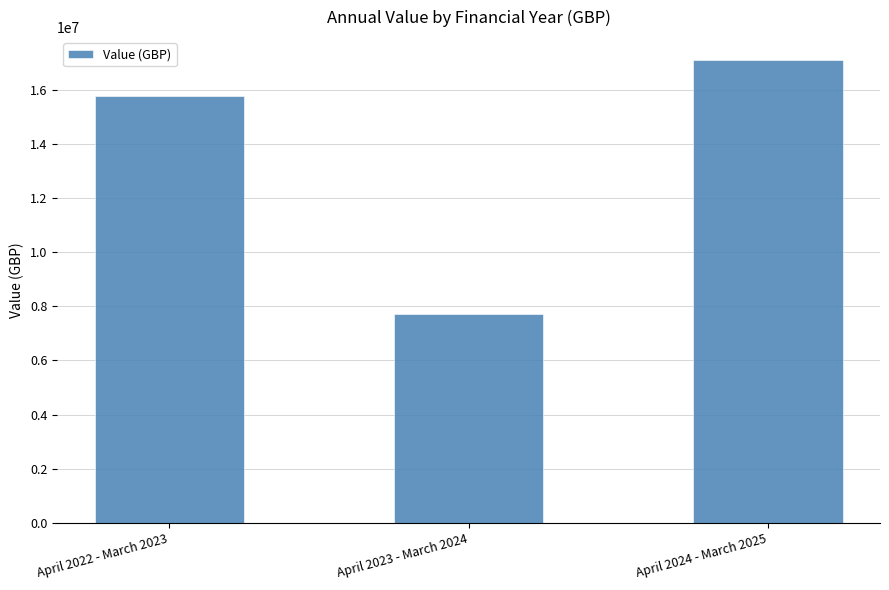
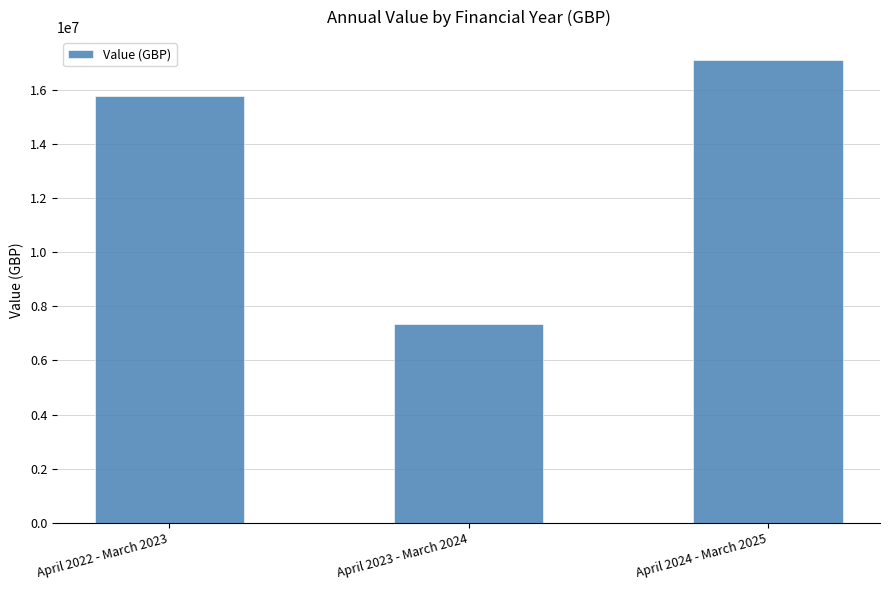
  {
    "April 2022 - March 2023": 15800000,
-   "April 2023 - March 2024": 7700000,
+   "April 2023 - March 2024": 7300000,
    "April 2024 - March 2025": 17100000
  }
